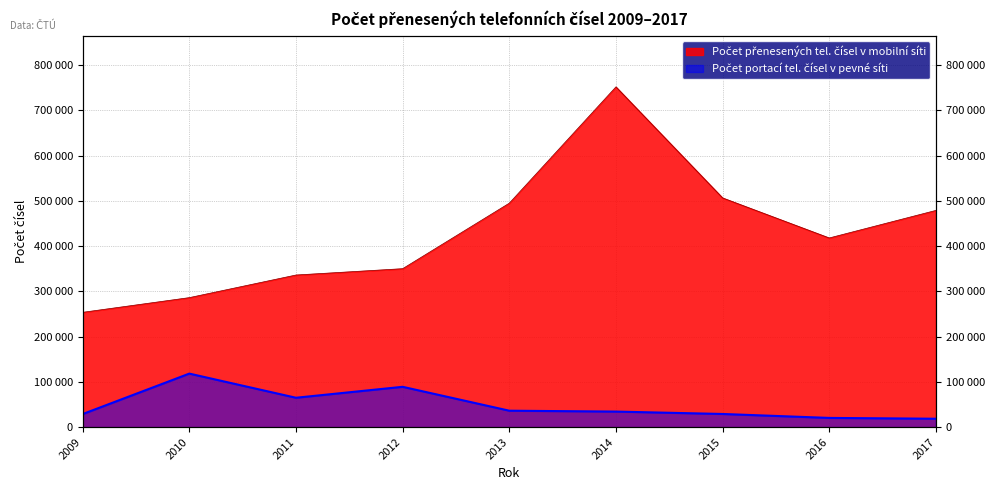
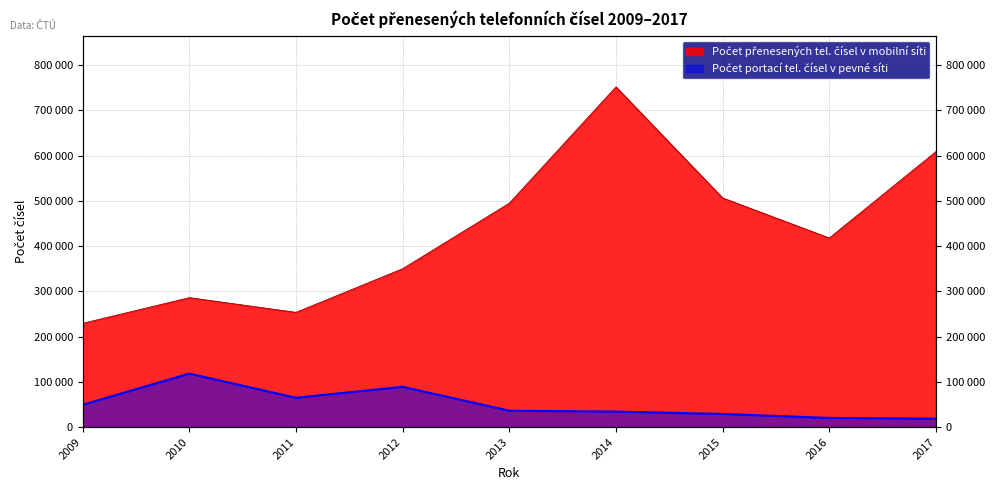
  {
    "Počet přenesených tel. čísel v mobilní síti": {
-     "2009": 250000,
+     "2009": 230000,
      "2010": 290000,
-     "2011": 340000,
+     "2011": 250000,
      "2012": 350000,
      "2013": 500000,
      "2014": 750000,
      "2015": 510000,
      "2016": 420000,
-     "2017": 480000
+     "2017": 610000
    },
    "Počet portací tel. čísel v pevné síti": {
-     "2009": 30000,
+     "2009": 50000,
      "2010": 120000,
      "2011": 60000,
      "2012": 90000,
      "2013": 40000,
      "2014": 30000,
      "2015": 30000,
      "2016": 20000,
      "2017": 20000
    }
  }
